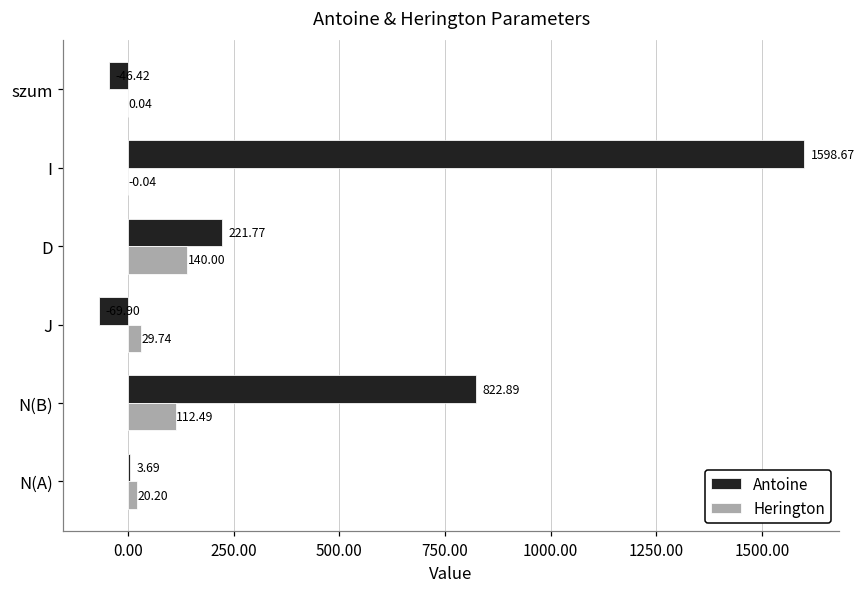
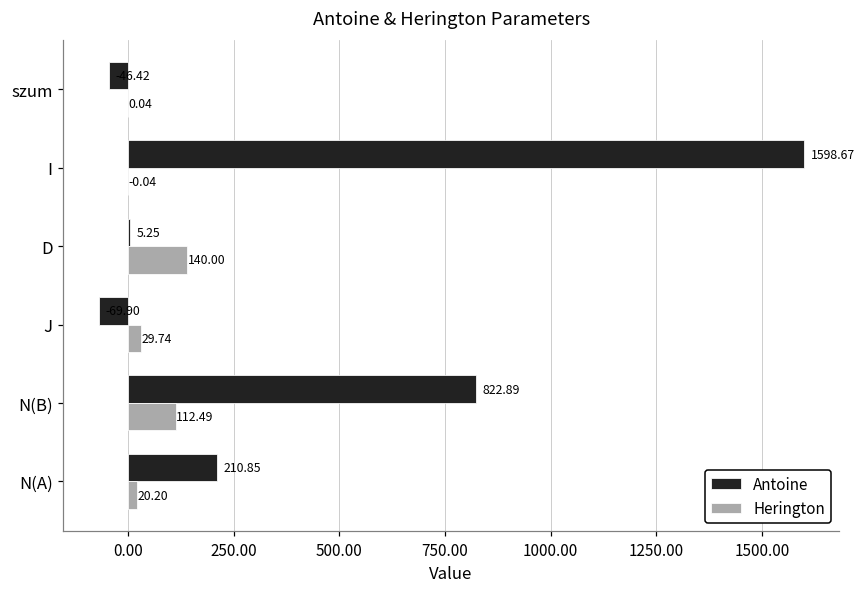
  {
    "Antoine": {
      "szum": -46.42,
      "I": 1598.67,
-     "D": 221.77,
+     "D": 5.25,
      "N(B)": 822.89,
-     "N(A)": 3.69
+     "N(A)": 210.85
    },
    "Herington": {
      "szum": 0.04,
      "I": -0.04,
      "D": 140.00,
      "J": 29.74,
      "N(B)": 112.49,
      "N(A)": 20.20
    }
  }
